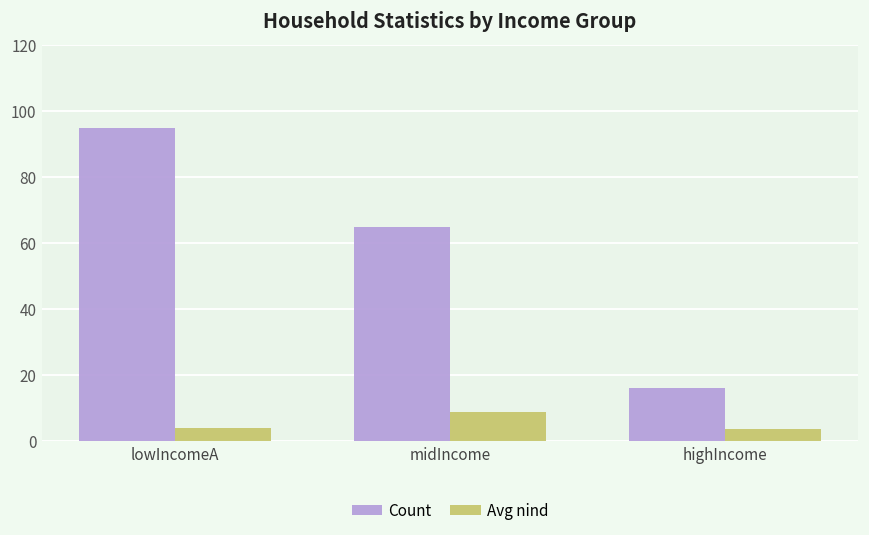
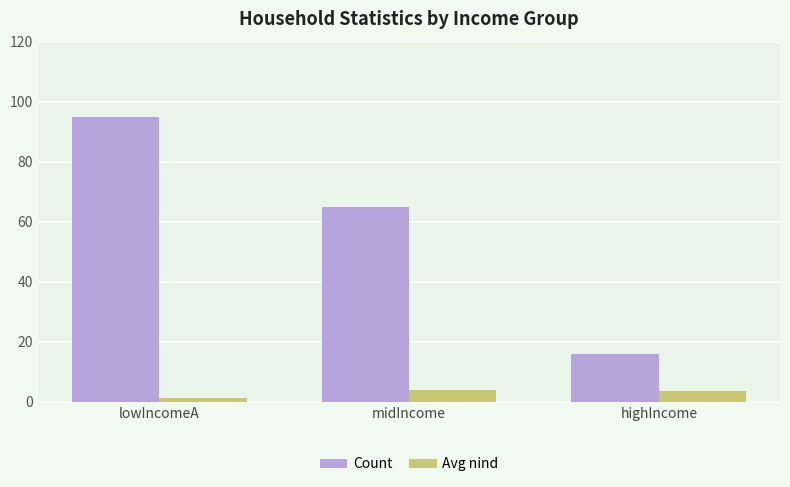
  {
    "Count": {
      "lowIncomeA": 95,
      "midIncome": 65,
      "highIncome": 16
    },
    "Avg nind": {
-     "lowIncomeA": 4,
-     "midIncome": 9,
+     "lowIncomeA": 1,
+     "midIncome": 4,
      "highIncome": 4
    }
  }
